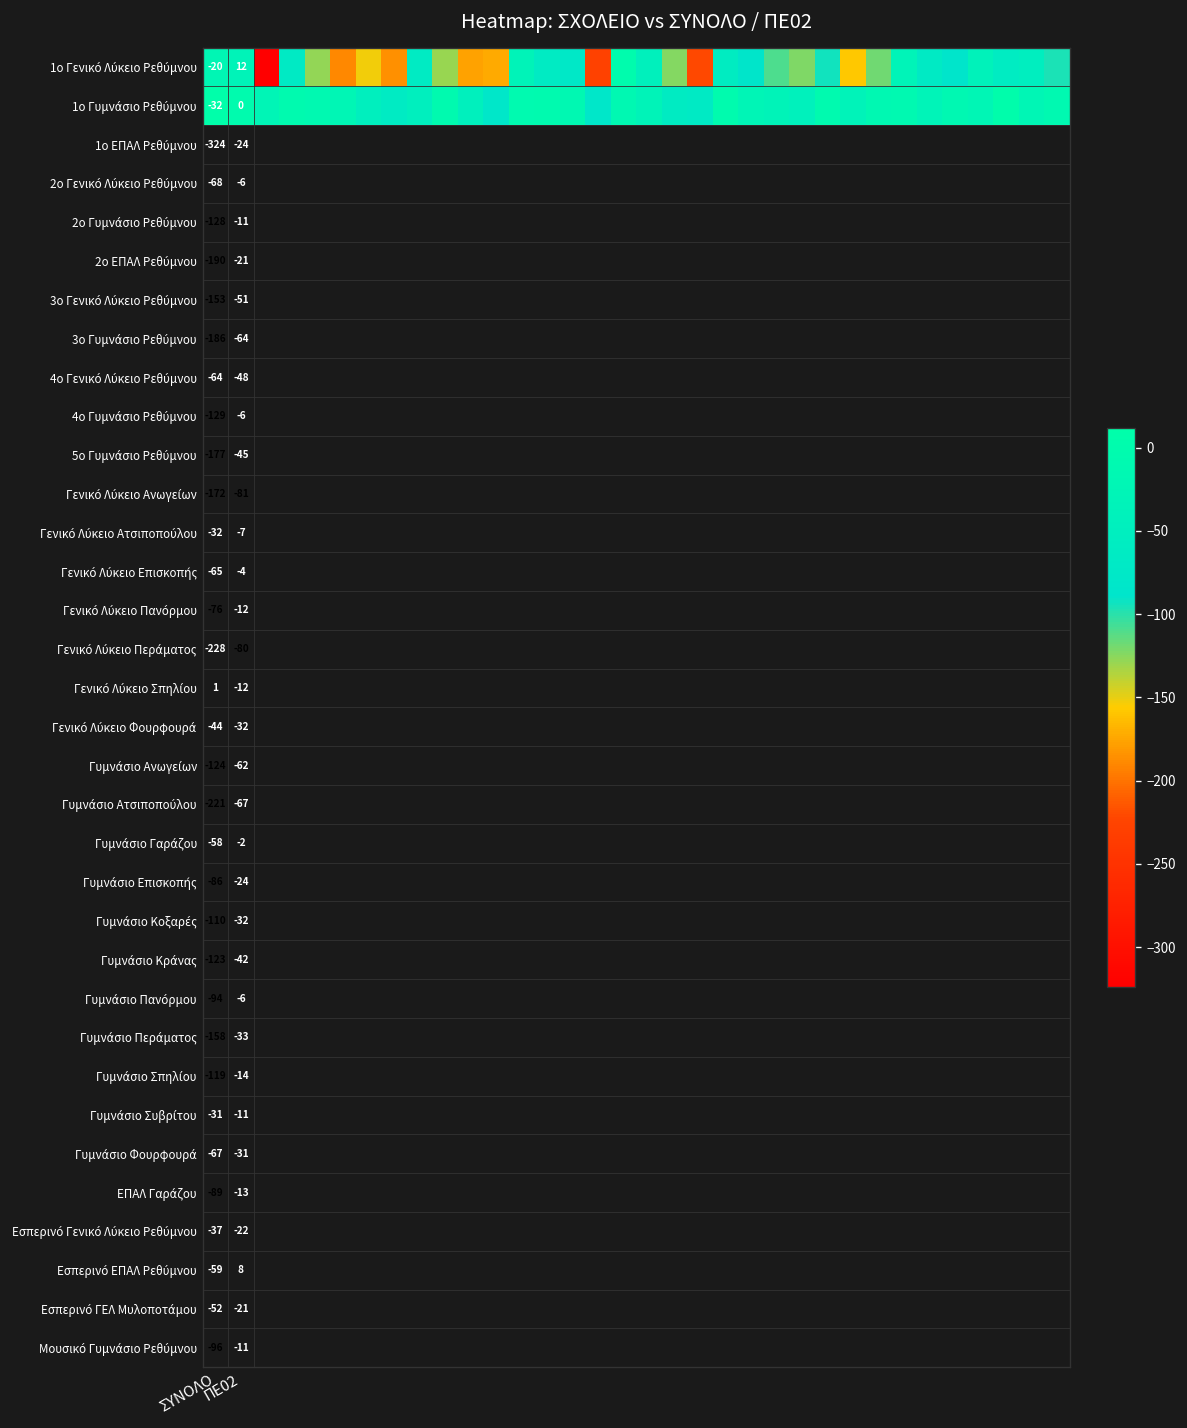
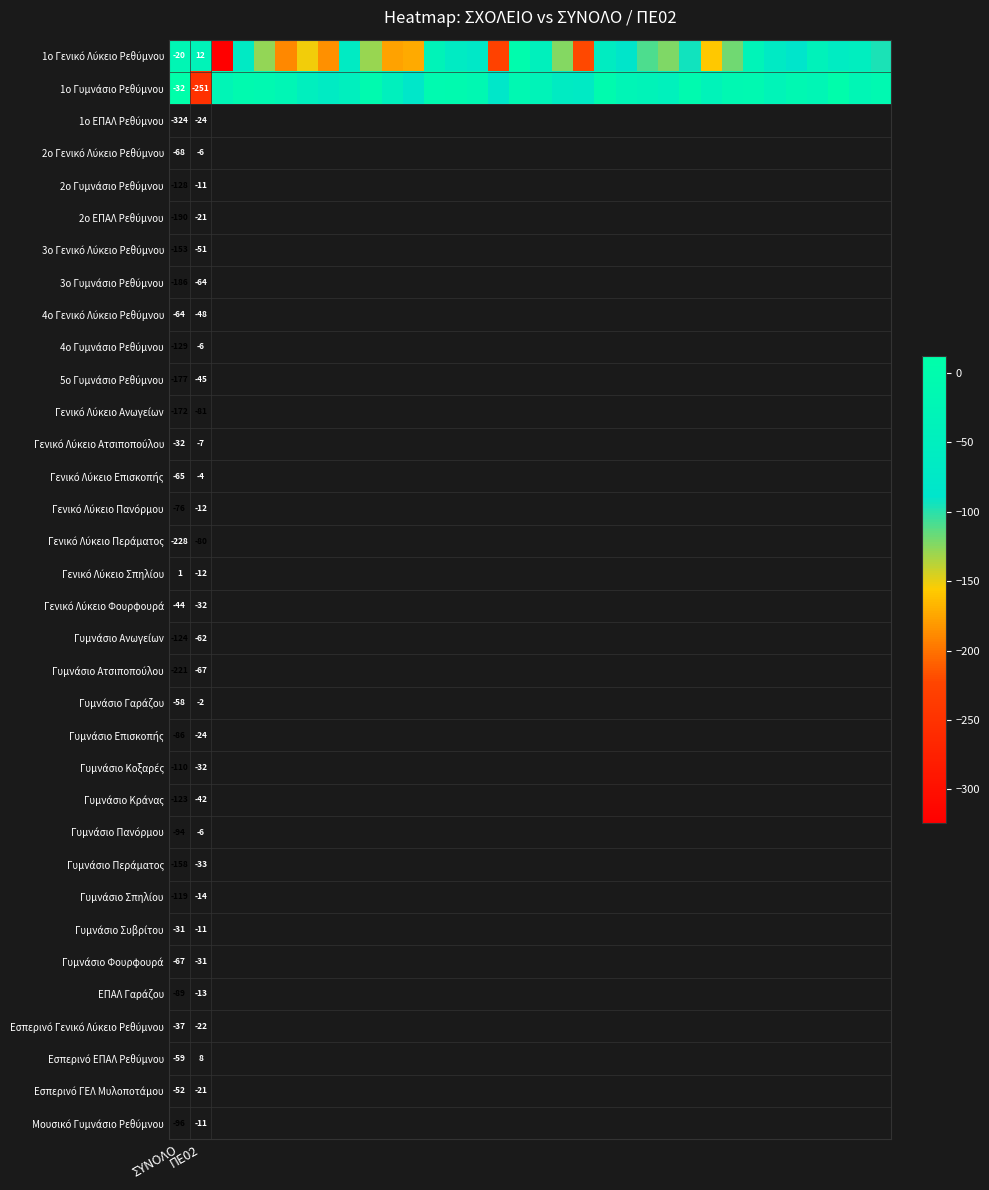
  {
    "1ο Γενικό Λύκειο Ρεθύμνου": {
      "ΣΥΝΟΛΟ": -20,
      "ΠΕ02": 12
    },
    "1ο Γυμνάσιο Ρεθύμνου": {
      "ΣΥΝΟΛΟ": -32,
-     "ΠΕ02": 0
+     "ΠΕ02": -251
    }
  }
